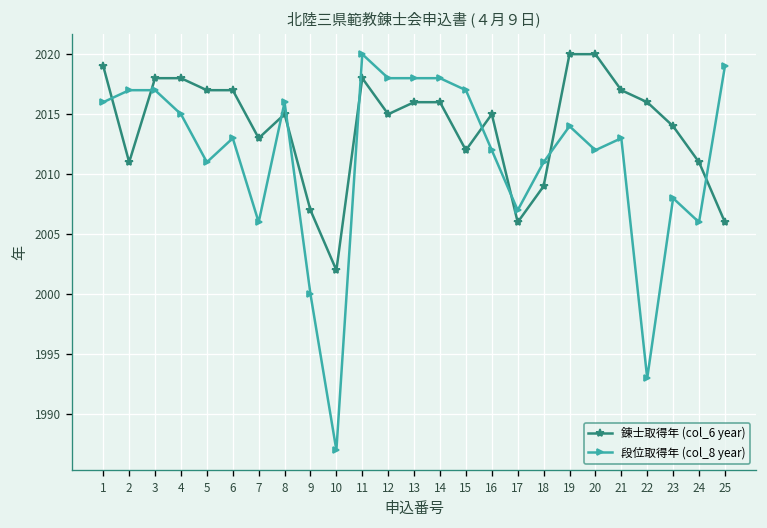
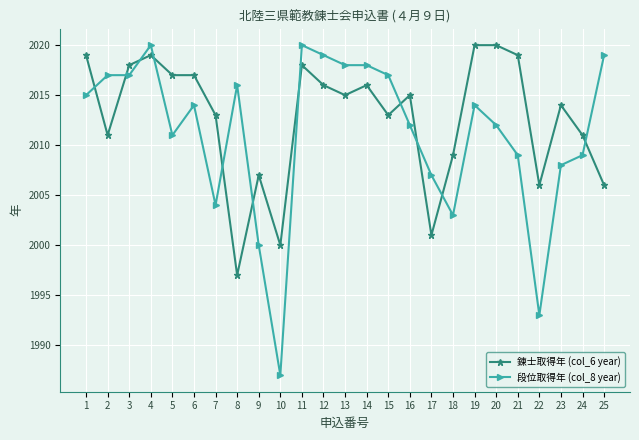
  {
    "錬士取得年 (col_6 year)": {
      "1": 2019,
      "2": 2011,
      "3": 2018,
-     "4": 2018,
+     "4": 2019,
      "5": 2017,
      "6": 2017,
      "7": 2013,
-     "8": 2015,
+     "8": 1997,
      "9": 2007,
-     "10": 2002,
+     "10": 2000,
      "11": 2018,
-     "12": 2015,
-     "13": 2016,
+     "12": 2016,
+     "13": 2015,
      "14": 2016,
-     "15": 2012,
+     "15": 2013,
      "16": 2015,
-     "17": 2006,
+     "17": 2001,
      "18": 2009,
      "19": 2020,
      "20": 2020,
-     "21": 2017,
-     "22": 2016,
+     "21": 2019,
+     "22": 2006,
      "23": 2014,
      "24": 2011,
      "25": 2006
    },
    "段位取得年 (col_8 year)": {
-     "1": 2016,
+     "1": 2015,
      "2": 2017,
      "3": 2017,
-     "4": 2015,
+     "4": 2020,
      "5": 2011,
-     "6": 2013,
-     "7": 2006,
+     "6": 2014,
+     "7": 2004,
      "8": 2016,
      "9": 2000,
      "10": 1987,
      "11": 2020,
-     "12": 2018,
+     "12": 2019,
      "13": 2018,
      "14": 2018,
      "15": 2017,
      "16": 2012,
      "17": 2007,
-     "18": 2011,
+     "18": 2003,
      "19": 2014,
      "20": 2012,
-     "21": 2013,
+     "21": 2009,
      "22": 1993,
      "23": 2008,
-     "24": 2006,
+     "24": 2009,
      "25": 2019
    }
  }
